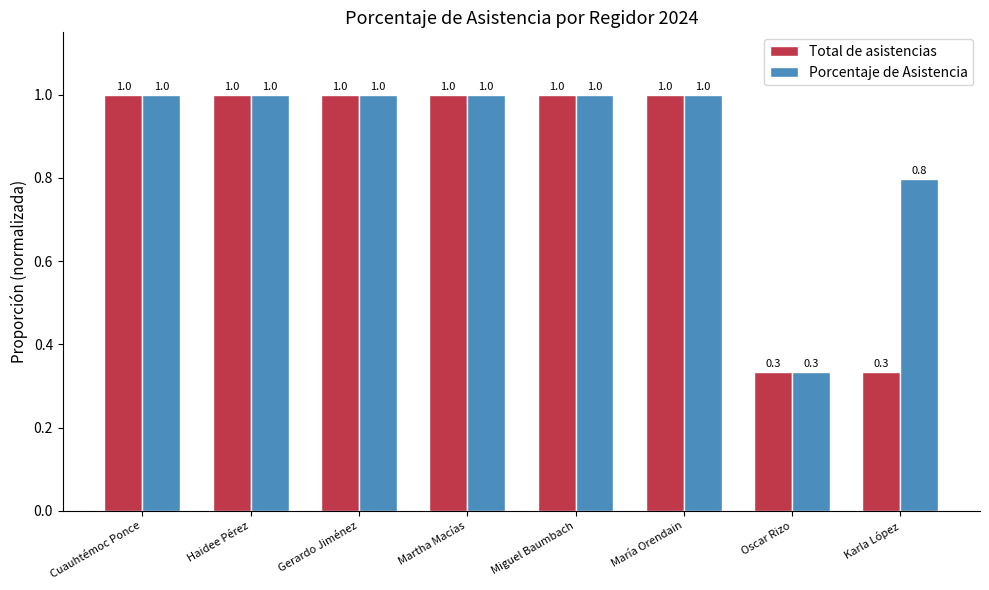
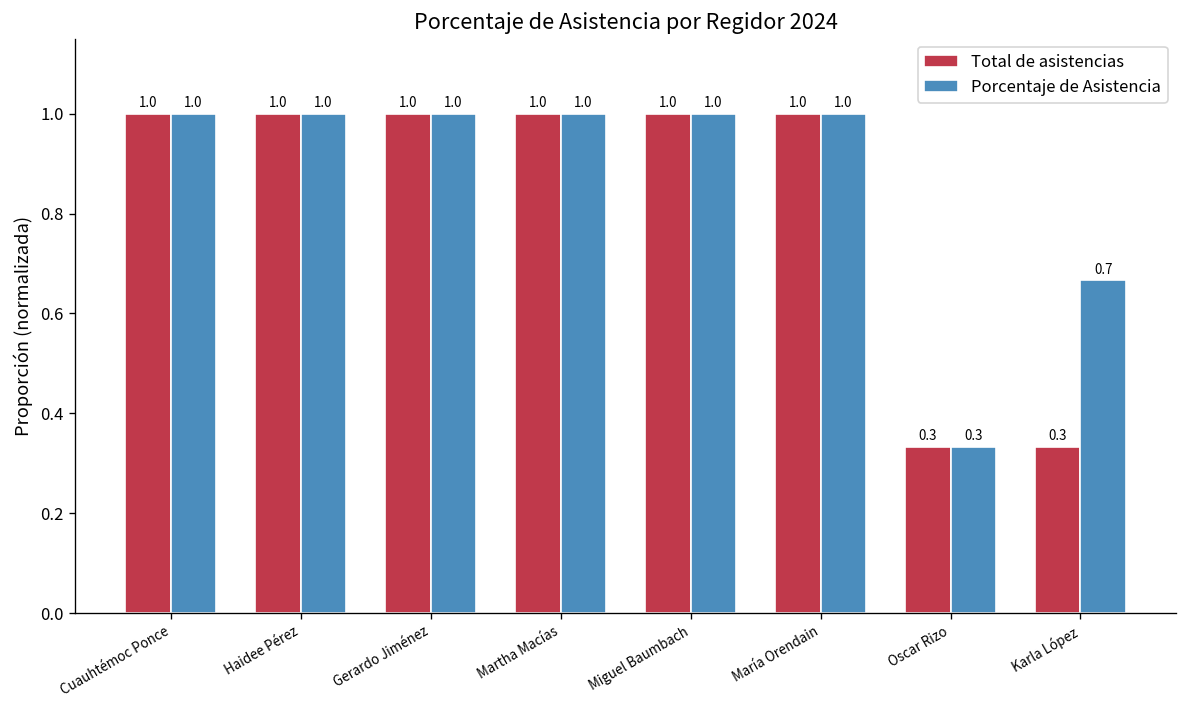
  {
    "Total de asistencias": {
      "Cuauhtémoc Ponce": 1.0,
      "Haidee Pérez": 1.0,
      "Gerardo Jiménez": 1.0,
      "Martha Macías": 1.0,
      "Miguel Baumbach": 1.0,
      "María Orendain": 1.0,
      "Oscar Rizo": 0.3,
      "Karla López": 0.3
    },
    "Porcentaje de Asistencia": {
      "Cuauhtémoc Ponce": 1.0,
      "Haidee Pérez": 1.0,
      "Gerardo Jiménez": 1.0,
      "Martha Macías": 1.0,
      "Miguel Baumbach": 1.0,
      "María Orendain": 1.0,
      "Oscar Rizo": 0.3,
-     "Karla López": 0.8
+     "Karla López": 0.7
    }
  }
